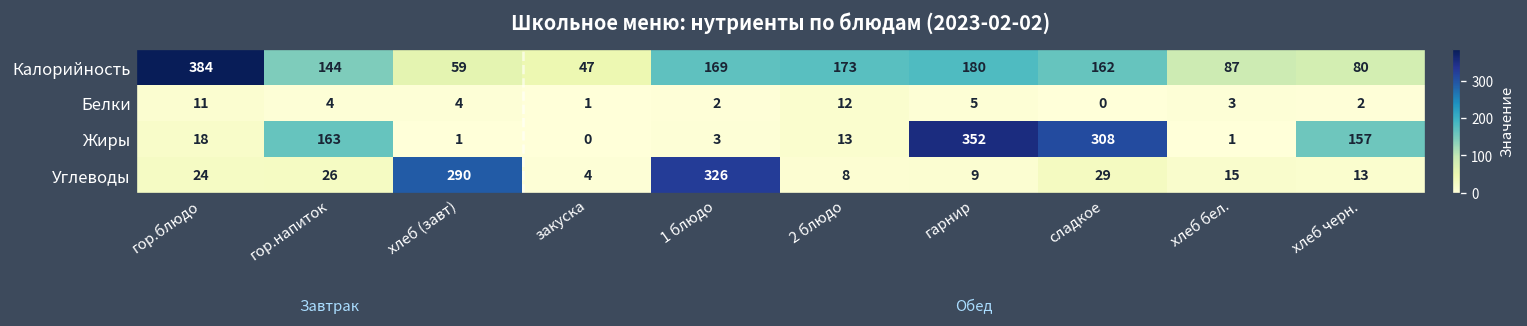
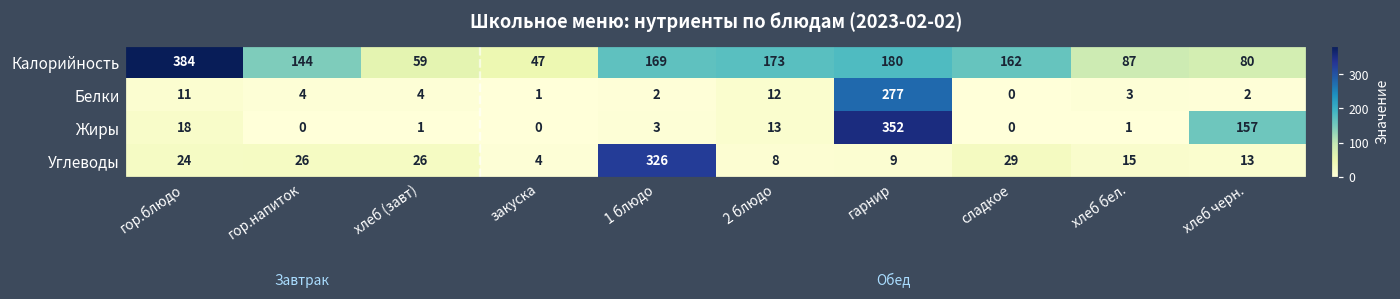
  {
    "Калорийность": {
      "гор.блюдо": 384,
      "гор.напиток": 144,
      "хлеб (завт)": 59,
      "закуска": 47,
      "1 блюдо": 169,
      "2 блюдо": 173,
      "гарнир": 180,
      "сладкое": 162,
      "хлеб бел.": 87,
      "хлеб черн.": 80
    },
    "Белки": {
      "гор.блюдо": 11,
      "гор.напиток": 4,
      "хлеб (завт)": 4,
      "закуска": 1,
      "1 блюдо": 2,
      "2 блюдо": 12,
-     "гарнир": 5,
+     "гарнир": 277,
      "сладкое": 0,
      "хлеб бел.": 3,
      "хлеб черн.": 2
    },
    "Жиры": {
      "гор.блюдо": 18,
-     "гор.напиток": 163,
+     "гор.напиток": 0,
      "хлеб (завт)": 1,
      "закуска": 0,
      "1 блюдо": 3,
      "2 блюдо": 13,
      "гарнир": 352,
-     "сладкое": 308,
+     "сладкое": 0,
      "хлеб бел.": 1,
      "хлеб черн.": 157
    },
    "Углеводы": {
      "гор.блюдо": 24,
      "гор.напиток": 26,
-     "хлеб (завт)": 290,
+     "хлеб (завт)": 26,
      "закуска": 4,
      "1 блюдо": 326,
      "2 блюдо": 8,
      "гарнир": 9,
      "сладкое": 29,
      "хлеб бел.": 15,
      "хлеб черн.": 13
    }
  }
